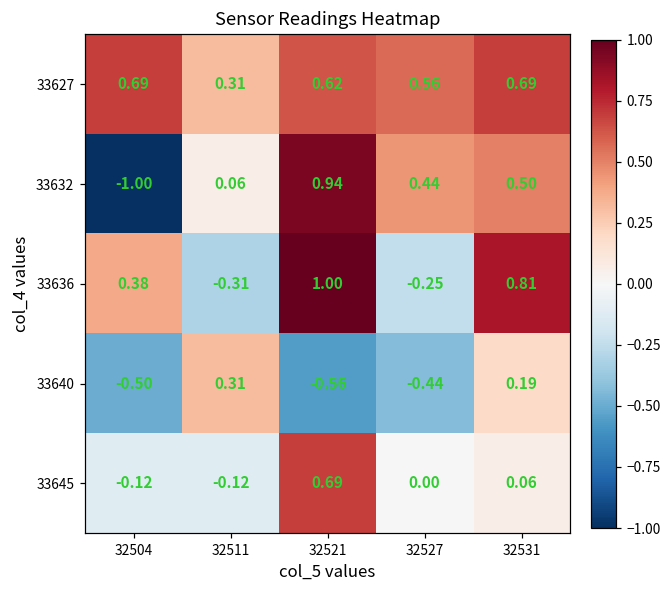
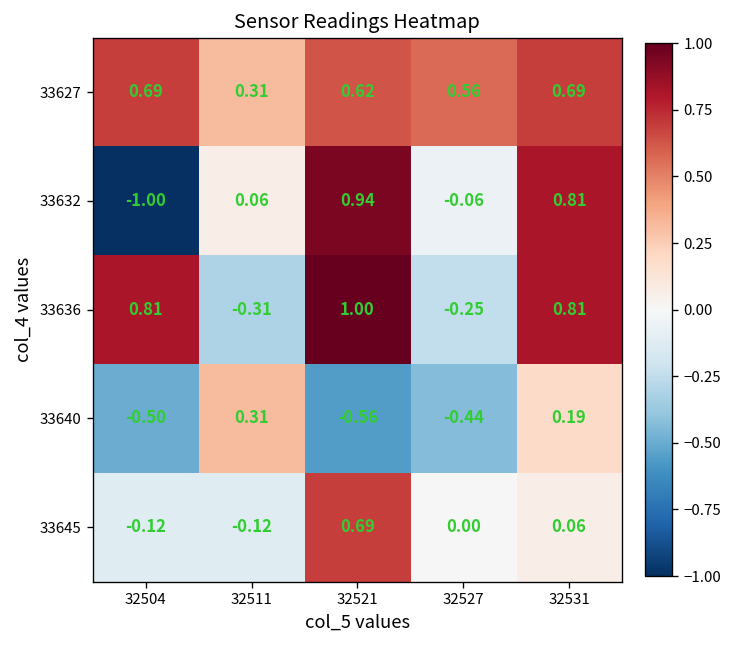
  {
    "33627": {
      "32504": 0.69,
      "32511": 0.31,
      "32521": 0.62,
      "32527": 0.56,
      "32531": 0.69
    },
    "33632": {
      "32504": -1.00,
      "32511": 0.06,
      "32521": 0.94,
-     "32527": 0.44,
-     "32531": 0.50
+     "32527": -0.06,
+     "32531": 0.81
    },
    "33636": {
-     "32504": 0.38,
+     "32504": 0.81,
      "32511": -0.31,
      "32521": 1.00,
      "32527": -0.25,
      "32531": 0.81
    },
    "33640": {
      "32504": -0.50,
      "32511": 0.31,
      "32521": -0.56,
      "32527": -0.44,
      "32531": 0.19
    },
    "33645": {
      "32504": -0.12,
      "32511": -0.12,
      "32521": 0.69,
      "32527": 0.00,
      "32531": 0.06
    }
  }
